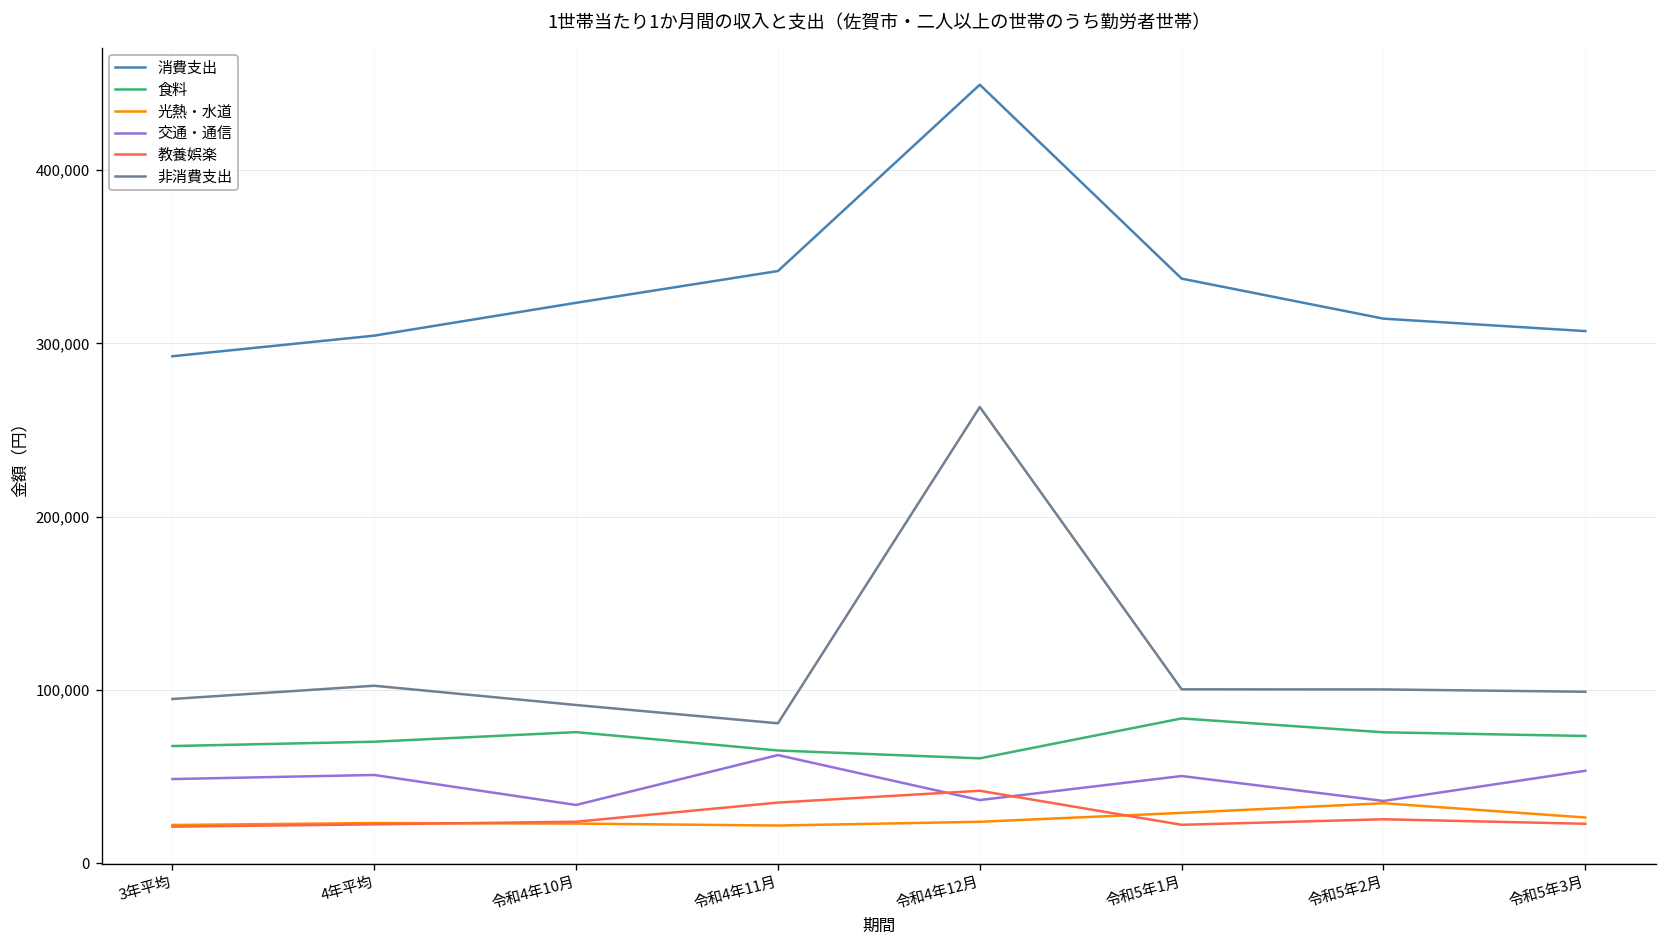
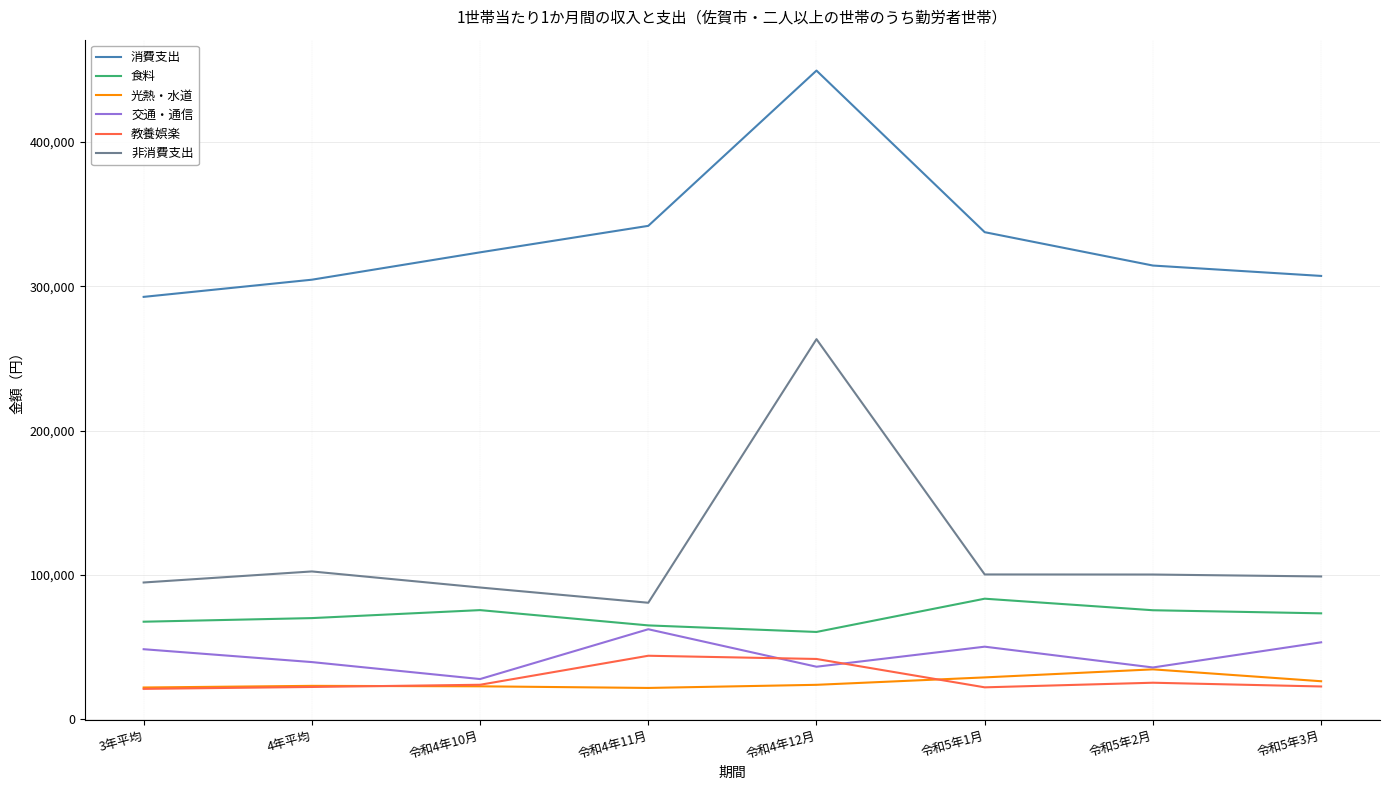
  {
    "食料": {
      "3年平均": "68,000",
      "4年平均": "70,000",
      "令和4年10月": "76,000",
      "令和4年11月": "65,000",
      "令和4年12月": "61,000",
      "令和5年1月": "84,000",
      "令和5年2月": "76,000",
      "令和5年3月": "73,000"
    },
    "光熱・水道": {
      "令和4年11月": "22,000",
      "令和4年12月": "24,000",
      "令和5年1月": "29,000",
      "令和5年3月": "26,000"
    },
    "交通・通信": {
      "3年平均": "49,000",
-     "4年平均": "51,000",
-     "令和4年10月": "34,000",
+     "4年平均": "40,000",
+     "令和4年10月": "28,000",
      "令和4年11月": "62,000",
      "令和4年12月": "36,000",
      "令和5年1月": "50,000",
      "令和5年3月": "53,000"
    },
    "教養娯楽": {
-     "令和4年11月": "35,000",
+     "令和4年11月": "44,000",
      "令和4年12月": "42,000",
      "令和5年1月": "22,000",
      "令和5年2月": "25,000",
      "令和5年3月": "23,000"
    }
  }
